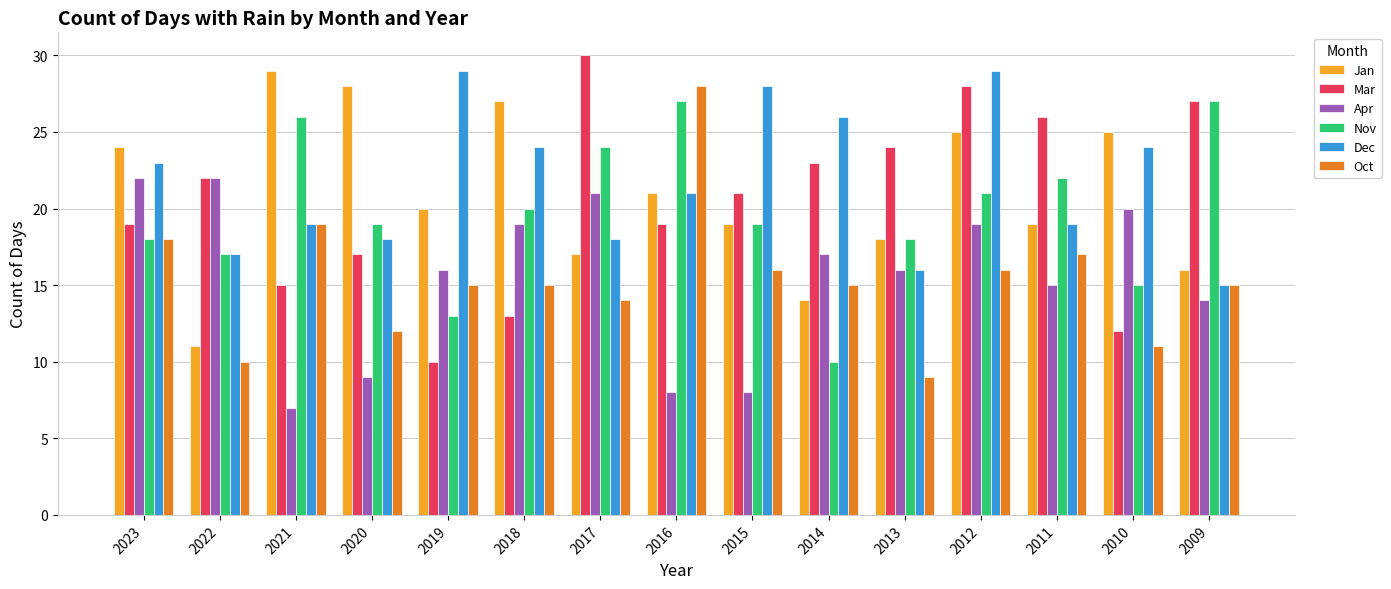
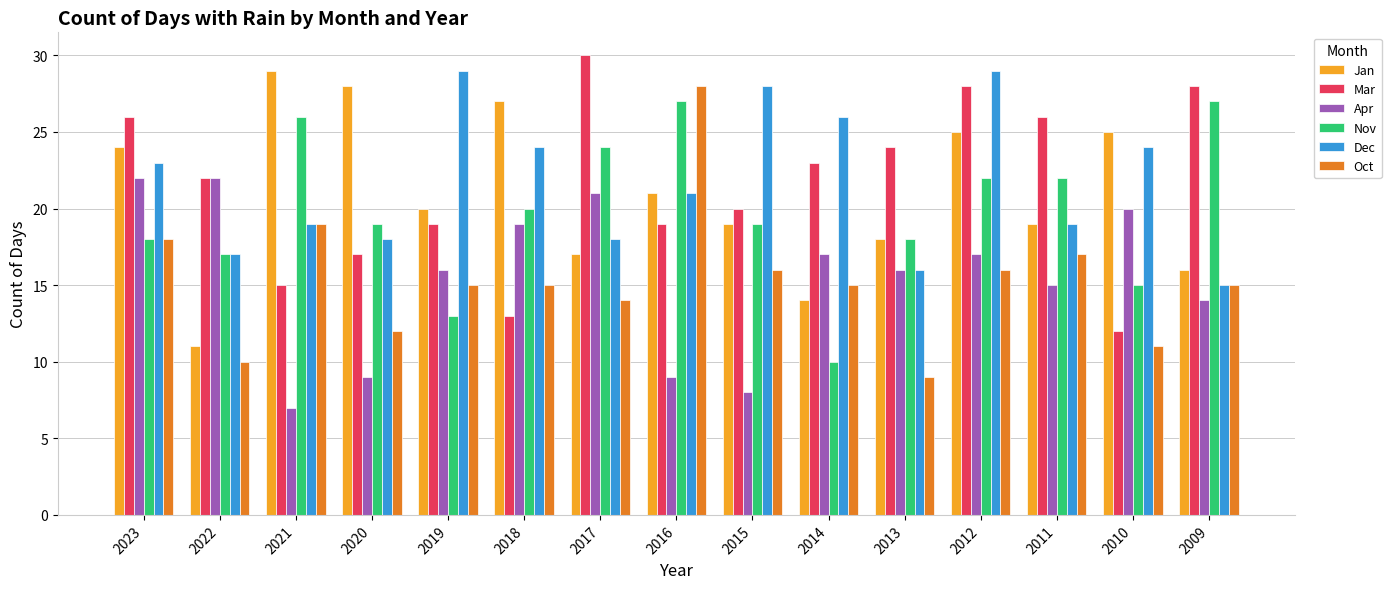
  {
    "Mar": {
-     "2023": 19,
+     "2023": 26,
      "2022": 22,
      "2021": 15,
      "2020": 17,
-     "2019": 10,
+     "2019": 19,
      "2018": 13,
      "2017": 30,
      "2016": 19,
-     "2015": 21,
+     "2015": 20,
      "2014": 23,
      "2013": 24,
      "2012": 28,
      "2011": 26,
      "2010": 12,
-     "2009": 27
+     "2009": 28
    },
    "Apr": {
      "2023": 22,
      "2022": 22,
      "2021": 7,
      "2020": 9,
      "2019": 16,
      "2018": 19,
      "2017": 21,
-     "2016": 8,
+     "2016": 9,
      "2015": 8,
      "2014": 17,
      "2013": 16,
-     "2012": 19,
+     "2012": 17,
      "2011": 15,
      "2010": 20,
      "2009": 14
    },
    "Nov": {
      "2023": 18,
      "2022": 17,
      "2021": 26,
      "2020": 19,
      "2019": 13,
      "2018": 20,
      "2017": 24,
      "2016": 27,
      "2015": 19,
      "2014": 10,
      "2013": 18,
-     "2012": 21,
+     "2012": 22,
      "2011": 22,
      "2010": 15,
      "2009": 27
    },
    "Dec": {
      "2023": 23,
      "2022": 17,
      "2021": 19,
      "2020": 18,
      "2019": 29,
      "2018": 24,
      "2017": 18,
      "2016": 21,
      "2015": 28,
      "2014": 26,
      "2013": 16,
      "2012": 29,
      "2011": 19,
      "2010": 24,
      "2009": 15
    }
  }
